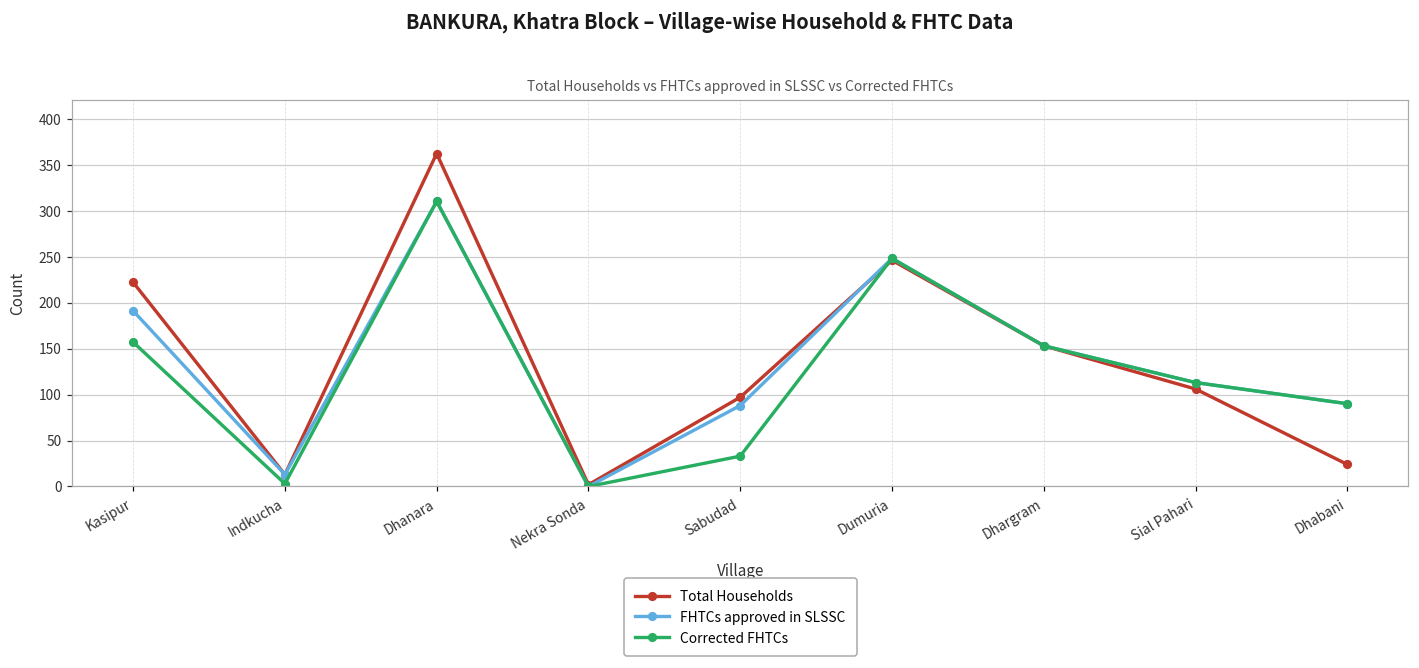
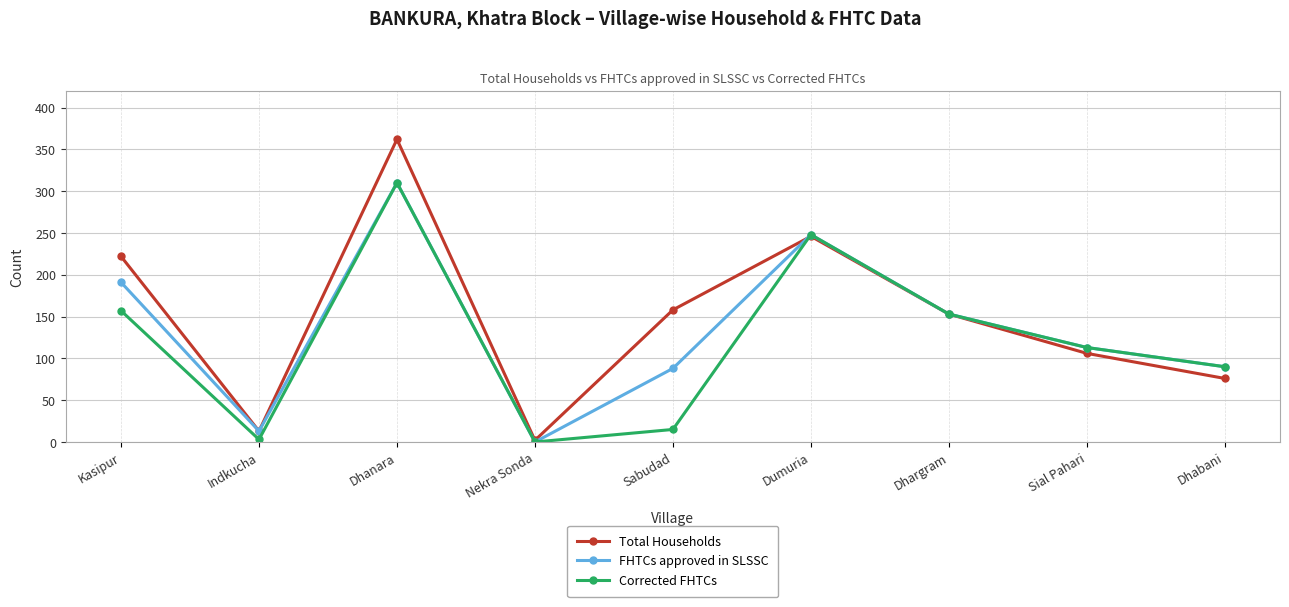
  {
    "Total Households": {
      "Kasipur": 220,
      "Dhanara": 360,
-     "Sabudad": 100,
+     "Sabudad": 160,
      "Sial Pahari": 110,
-     "Dhabani": 20
+     "Dhabani": 80
    },
    "FHTCs approved in SLSSC": {
      "Kasipur": 190,
      "Sabudad": 90
    },
    "Corrected FHTCs": {
      "Kasipur": 160,
      "Indkucha": 0,
-     "Sabudad": 30
+     "Sabudad": 20
    }
  }
